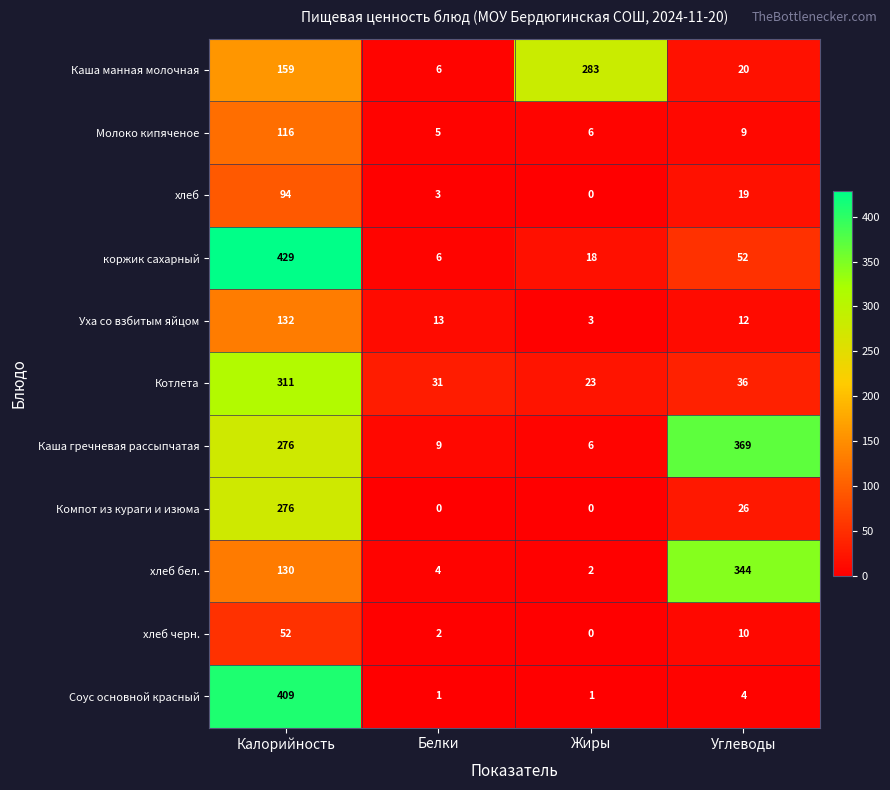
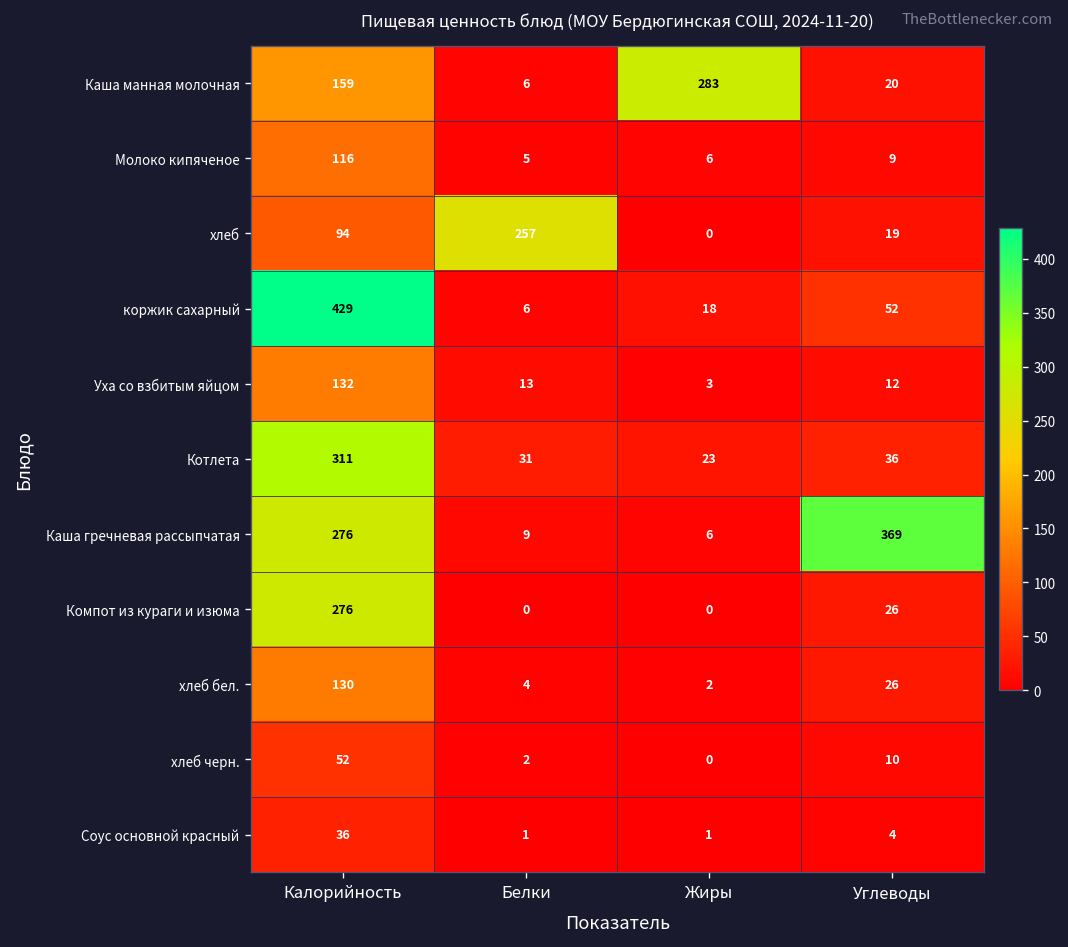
  {
    "Каша манная молочная": {
      "Калорийность": 159,
      "Белки": 6,
      "Жиры": 283,
      "Углеводы": 20
    },
    "Молоко кипяченое": {
      "Калорийность": 116,
      "Белки": 5,
      "Жиры": 6,
      "Углеводы": 9
    },
    "хлеб": {
      "Калорийность": 94,
-     "Белки": 3,
+     "Белки": 257,
      "Жиры": 0,
      "Углеводы": 19
    },
    "коржик сахарный": {
      "Калорийность": 429,
      "Белки": 6,
      "Жиры": 18,
      "Углеводы": 52
    },
    "Уха со взбитым яйцом": {
      "Калорийность": 132,
      "Белки": 13,
      "Жиры": 3,
      "Углеводы": 12
    },
    "Котлета": {
      "Калорийность": 311,
      "Белки": 31,
      "Жиры": 23,
      "Углеводы": 36
    },
    "Каша гречневая рассыпчатая": {
      "Калорийность": 276,
      "Белки": 9,
      "Жиры": 6,
      "Углеводы": 369
    },
    "Компот из кураги и изюма": {
      "Калорийность": 276,
      "Белки": 0,
      "Жиры": 0,
      "Углеводы": 26
    },
    "хлеб бел.": {
      "Калорийность": 130,
      "Белки": 4,
      "Жиры": 2,
-     "Углеводы": 344
+     "Углеводы": 26
    },
    "хлеб черн.": {
      "Калорийность": 52,
      "Белки": 2,
      "Жиры": 0,
      "Углеводы": 10
    },
    "Соус основной красный": {
-     "Калорийность": 409,
+     "Калорийность": 36,
      "Белки": 1,
      "Жиры": 1,
      "Углеводы": 4
    }
  }
